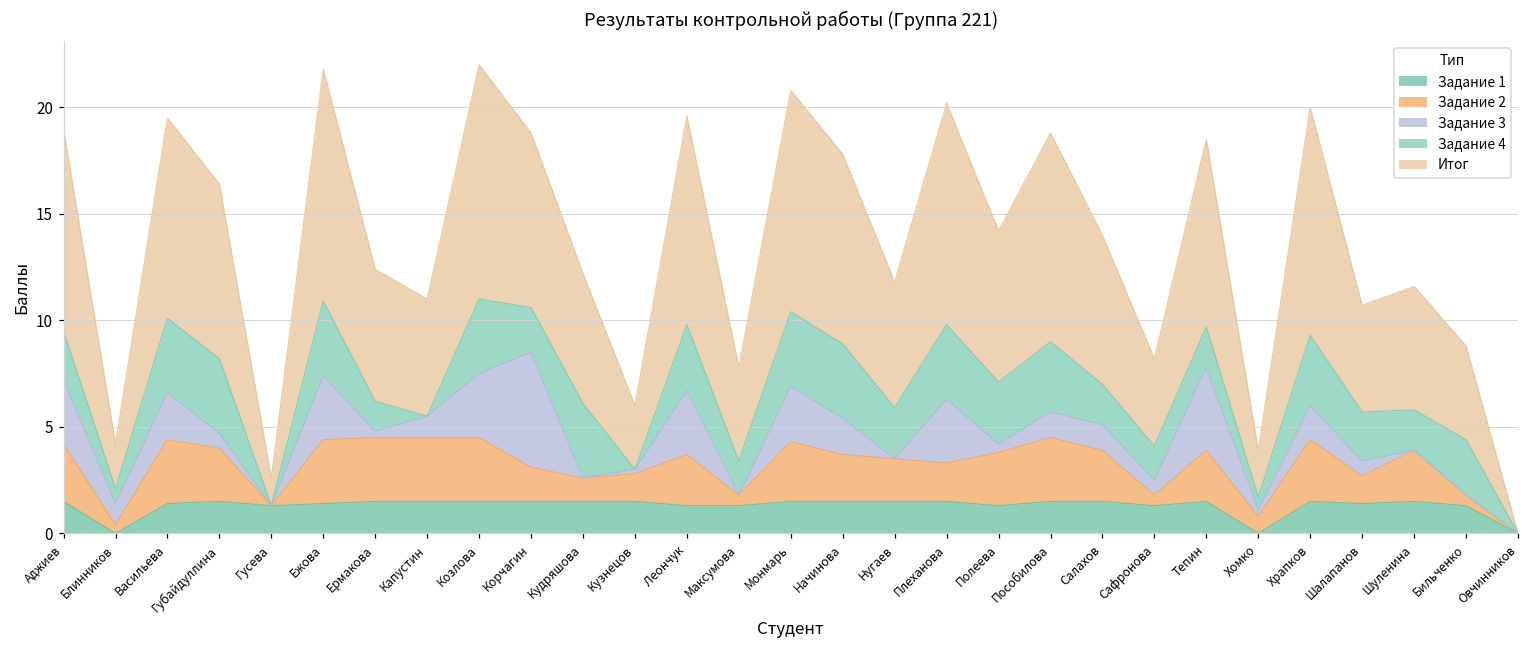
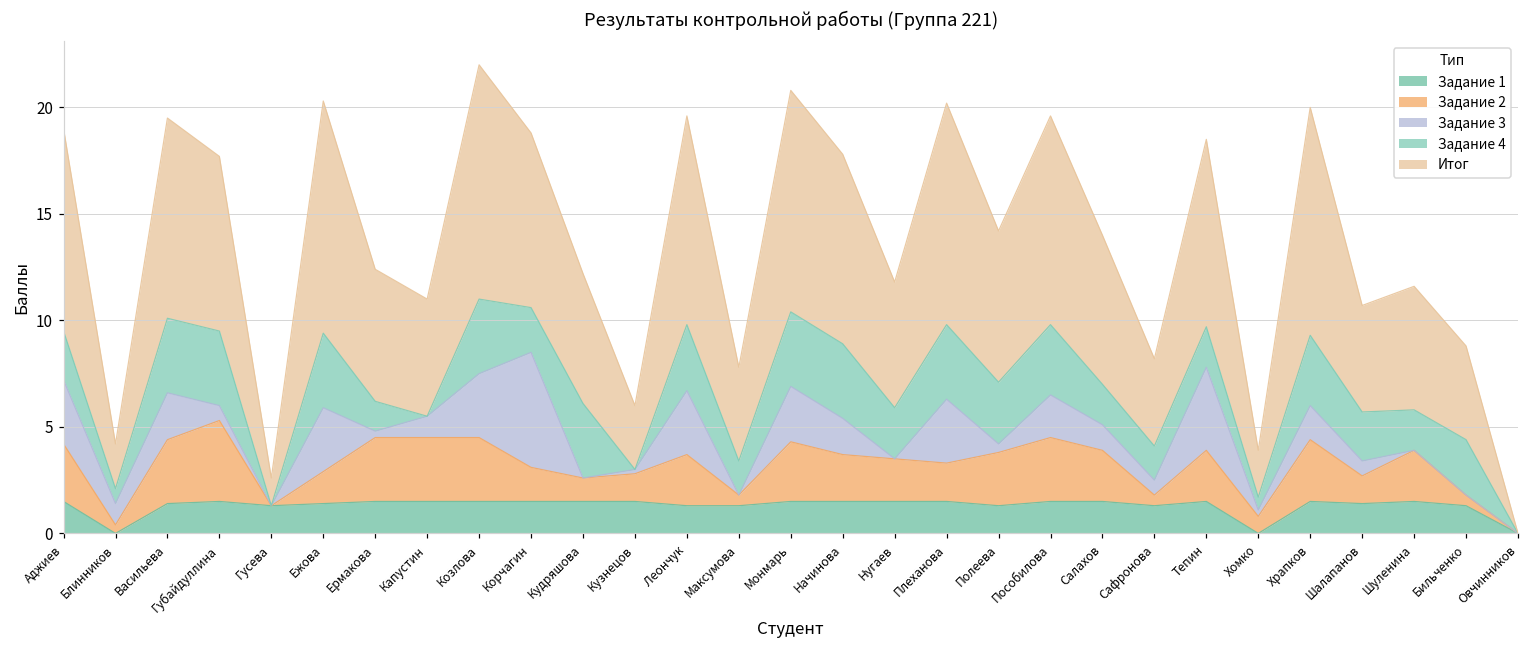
  {
    "Задание 2": {
      "Аджиев": 2.7,
      "Блинников": 0.4,
      "Васильева": 3.0,
-     "Губайдуллина": 2.5,
-     "Ежова": 3.0,
+     "Губайдуллина": 3.8,
+     "Ежова": 1.5,
      "Ермакова": 3.0,
      "Капустин": 3.0,
      "Козлова": 3.0,
      "Корчагин": 1.6,
      "Кузнецов": 1.3,
      "Леончук": 2.4,
      "Монмарь": 2.8,
      "Начинова": 2.2,
      "Плеханова": 1.8,
      "Полеева": 2.5,
      "Пособилова": 3.0,
      "Салахов": 2.4,
      "Сафронова": 0.5,
      "Тепин": 2.4,
      "Хомко": 0.8,
      "Храпков": 2.9,
      "Шалапанов": 1.3
    },
    "Задание 3": {
      "Аджиев": 3.0,
      "Блинников": 1.0,
      "Васильева": 2.2,
      "Губайдуллина": 0.7,
      "Ежова": 3.0,
      "Ермакова": 0.3,
      "Козлова": 3.0,
      "Корчагин": 5.4,
      "Леончук": 3.0,
      "Монмарь": 2.6,
      "Начинова": 1.7,
      "Плеханова": 3.0,
      "Полеева": 0.4,
-     "Пособилова": 1.2,
+     "Пособилова": 2.0,
      "Салахов": 1.2,
      "Сафронова": 0.7,
      "Тепин": 3.9,
      "Хомко": 0.3,
      "Храпков": 1.6,
      "Шалапанов": 0.7
    },
    "Итог": {
      "Аджиев": 9.5,
      "Блинников": 2.1,
      "Васильева": 9.4,
      "Губайдуллина": 8.2,
      "Гусева": 1.3,
      "Ежова": 10.9,
      "Ермакова": 6.2,
      "Капустин": 5.5,
      "Козлова": 11.0,
      "Корчагин": 8.2,
      "Кудряшова": 6.1,
      "Кузнецов": 3.0,
      "Леончук": 9.8,
      "Максумова": 4.4,
      "Монмарь": 10.4,
      "Начинова": 8.9,
      "Нугаев": 5.9,
      "Плеханова": 10.4,
      "Полеева": 7.1,
      "Пособилова": 9.8,
      "Салахов": 7.0,
      "Сафронова": 4.1,
      "Тепин": 8.8,
      "Хомко": 2.2,
      "Храпков": 10.7,
      "Шалапанов": 5.0,
      "Шуленина": 5.8,
      "Бильченко": 4.4
    }
  }
